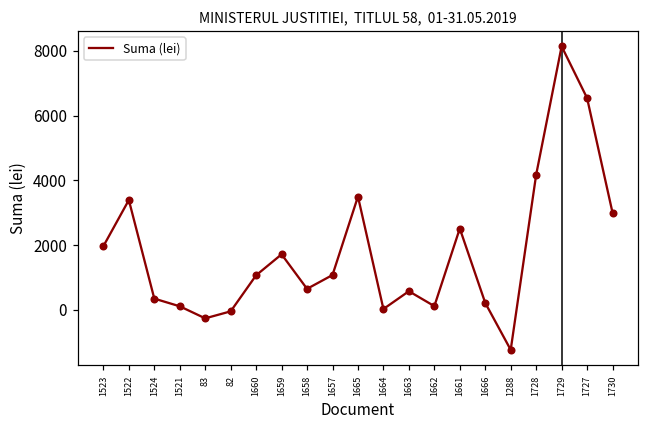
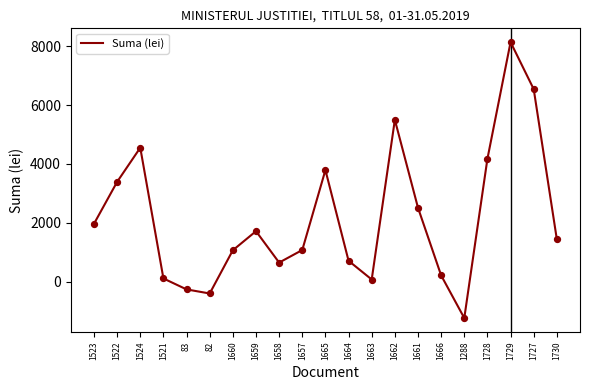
  {
    "1523": 2000,
    "1522": 3400,
-   "1524": 300,
+   "1524": 4600,
    "1521": 100,
    "83": -300,
-   "82": 0,
+   "82": -400,
    "1660": 1100,
    "1659": 1700,
    "1658": 600,
    "1657": 1100,
-   "1665": 3500,
-   "1664": 0,
-   "1663": 600,
-   "1662": 100,
+   "1665": 3800,
+   "1664": 700,
+   "1663": 100,
+   "1662": 5500,
    "1661": 2500,
    "1666": 200,
    "1288": -1200,
    "1728": 4200,
    "1729": 8100,
    "1727": 6500,
-   "1730": 3000
+   "1730": 1400
  }
